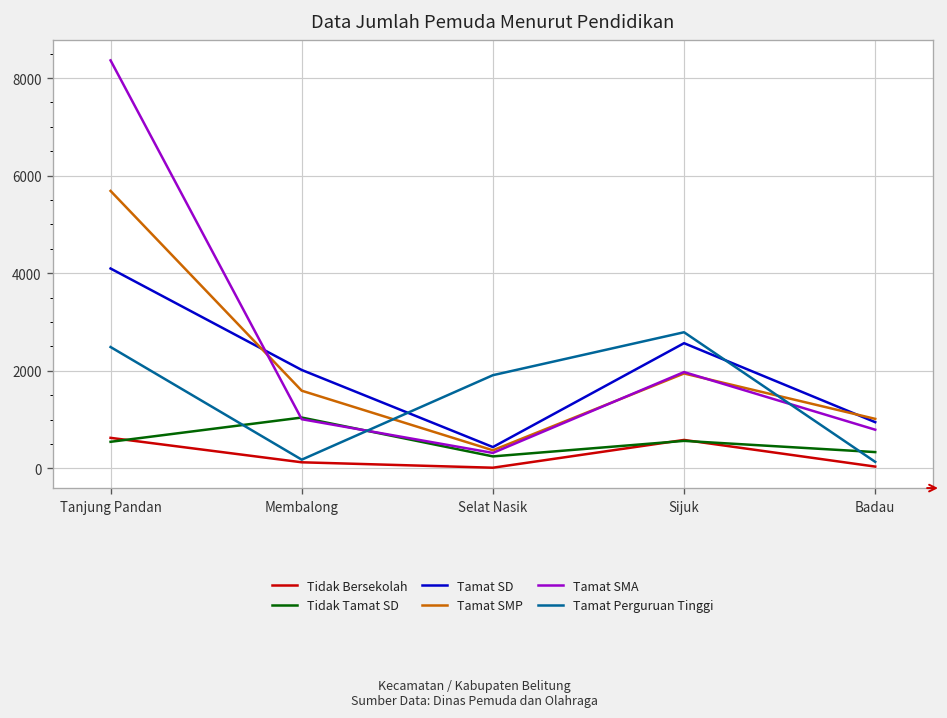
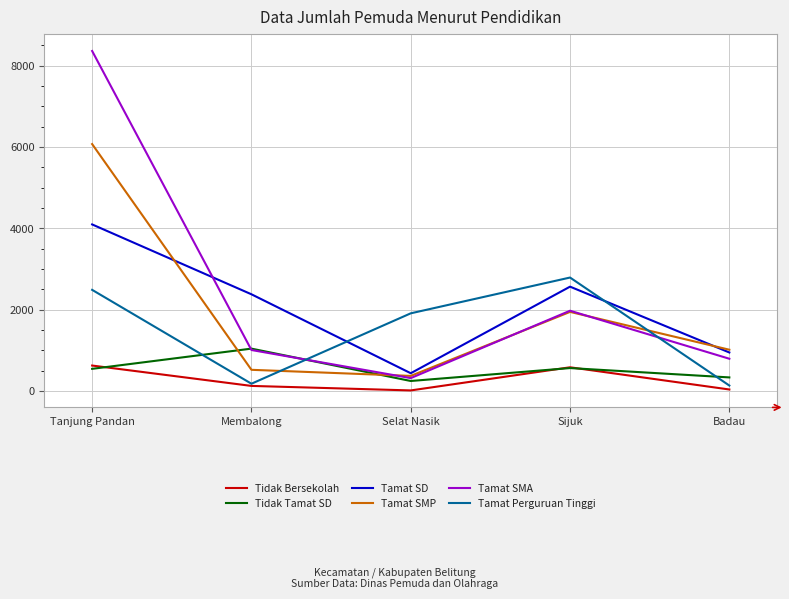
  {
    "Tidak Bersekolah": {
      "Tanjung Pandan": 600,
      "Selat Nasik": 0,
      "Badau": 0
    },
    "Tidak Tamat SD": {
      "Tanjung Pandan": 500,
      "Selat Nasik": 200,
      "Badau": 300
    },
    "Tamat SD": {
      "Tanjung Pandan": 4100,
-     "Membalong": 2000,
+     "Membalong": 2400,
      "Selat Nasik": 400,
      "Sijuk": 2600,
      "Badau": 900
    },
    "Tamat SMP": {
-     "Tanjung Pandan": 5700,
-     "Membalong": 1600,
+     "Tanjung Pandan": 6100,
+     "Membalong": 500,
      "Badau": 1000
    },
    "Tamat SMA": {
      "Tanjung Pandan": 8400,
      "Badau": 800
    },
    "Tamat Perguruan Tinggi": {
      "Tanjung Pandan": 2500,
      "Selat Nasik": 1900,
      "Sijuk": 2800,
      "Badau": 100
    }
  }
